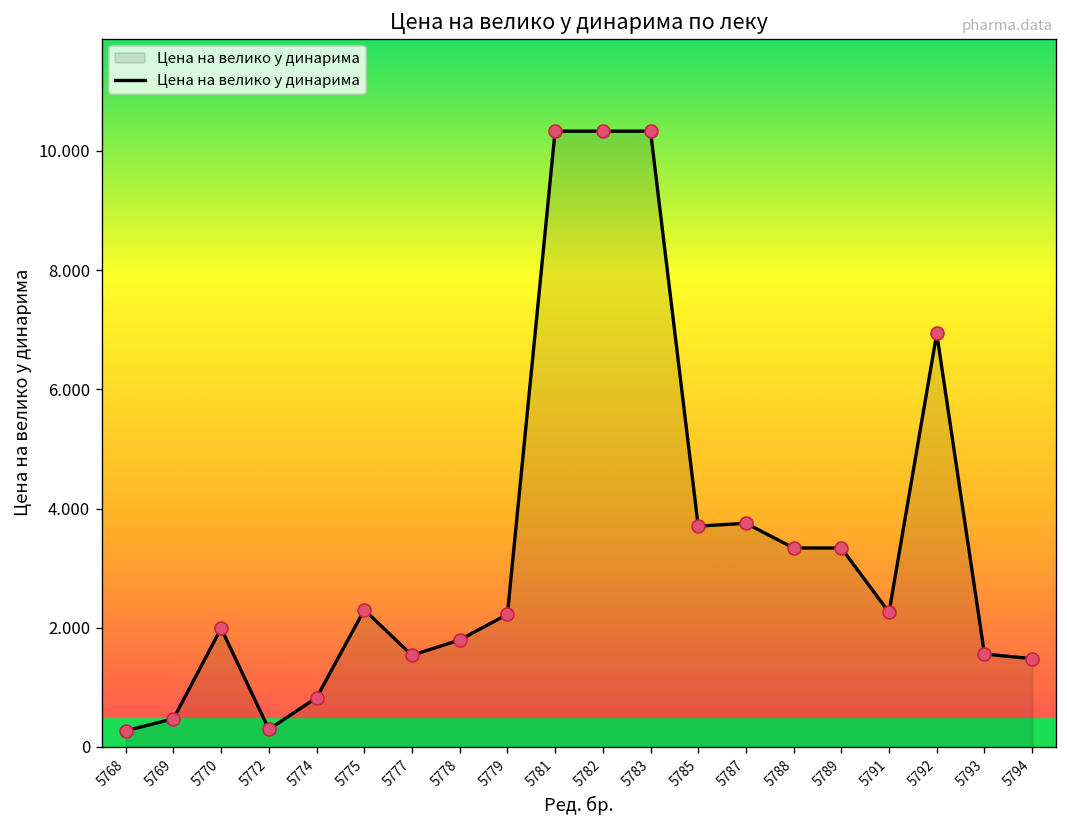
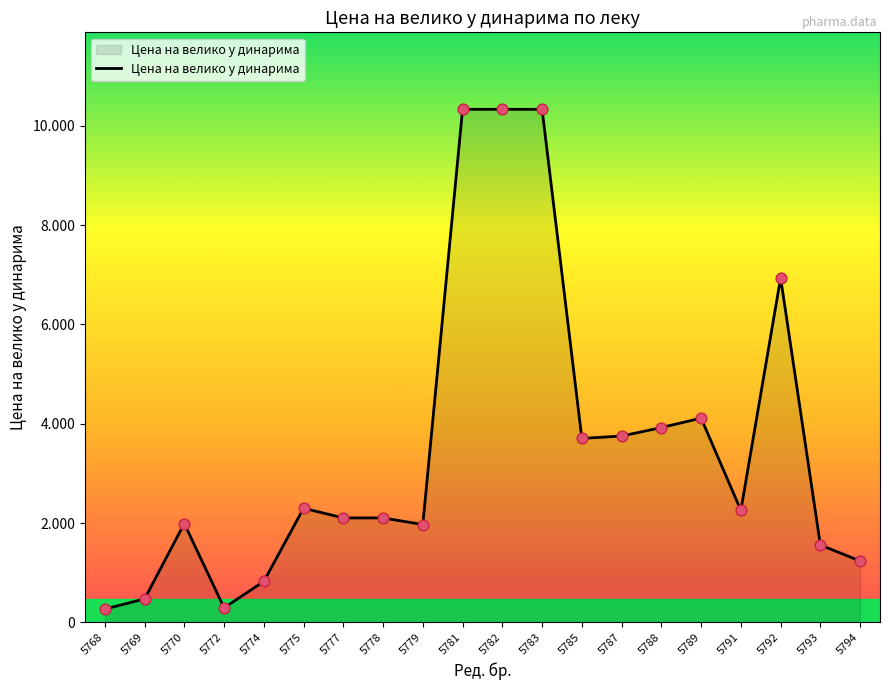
  {
    "5770": 2.0,
    "5774": 0.8,
    "5775": 2.3,
-   "5777": 1.5,
-   "5778": 1.8,
-   "5779": 2.2,
+   "5777": 2.1,
+   "5778": 2.1,
+   "5779": 2.0,
    "5781": 10.3,
    "5782": 10.3,
    "5783": 10.3,
    "5785": 3.7,
    "5787": 3.8,
-   "5788": 3.3,
-   "5789": 3.3,
+   "5788": 3.9,
+   "5789": 4.1,
    "5791": 2.3,
    "5792": 6.9,
    "5793": 1.6,
-   "5794": 1.5
+   "5794": 1.2
  }
